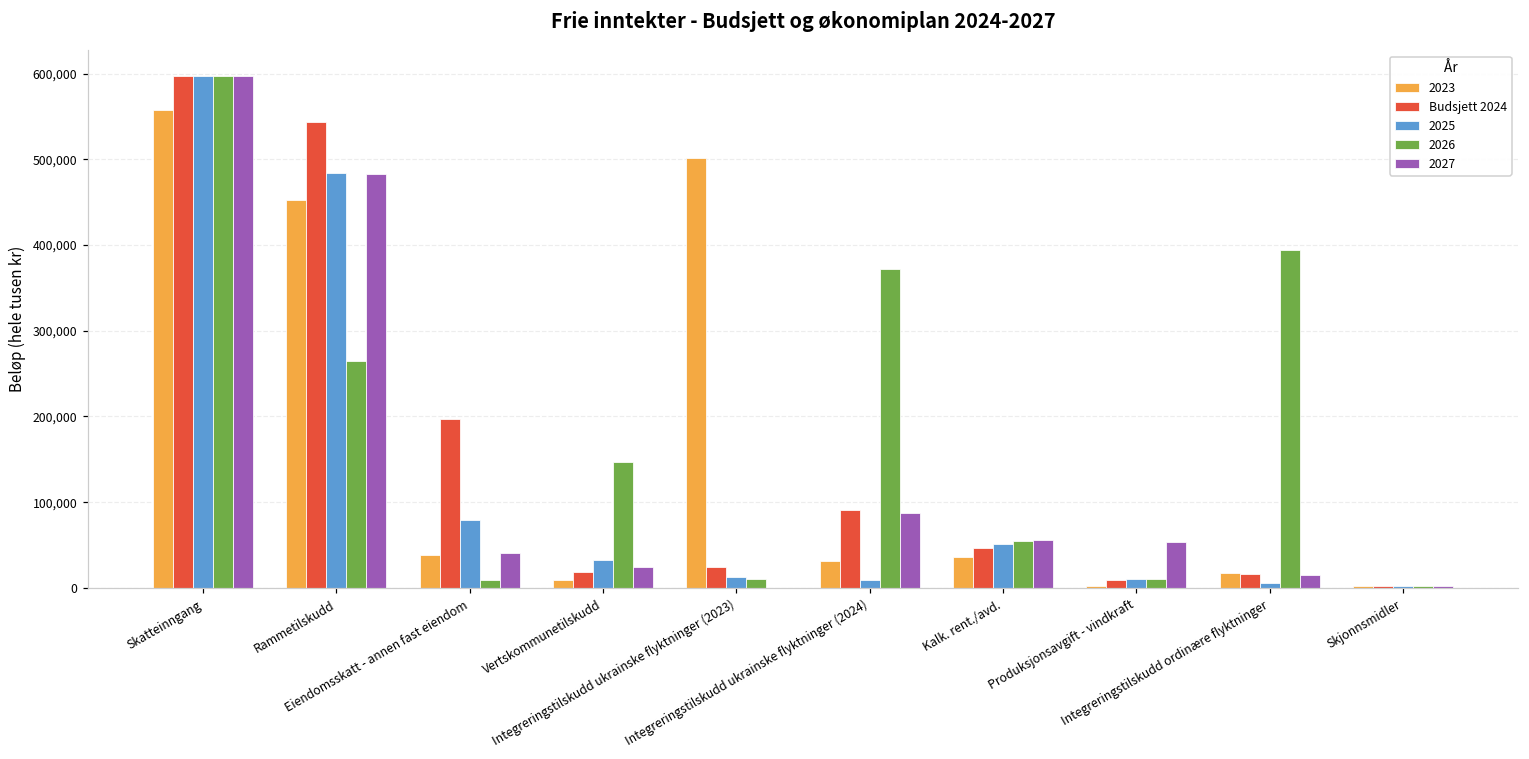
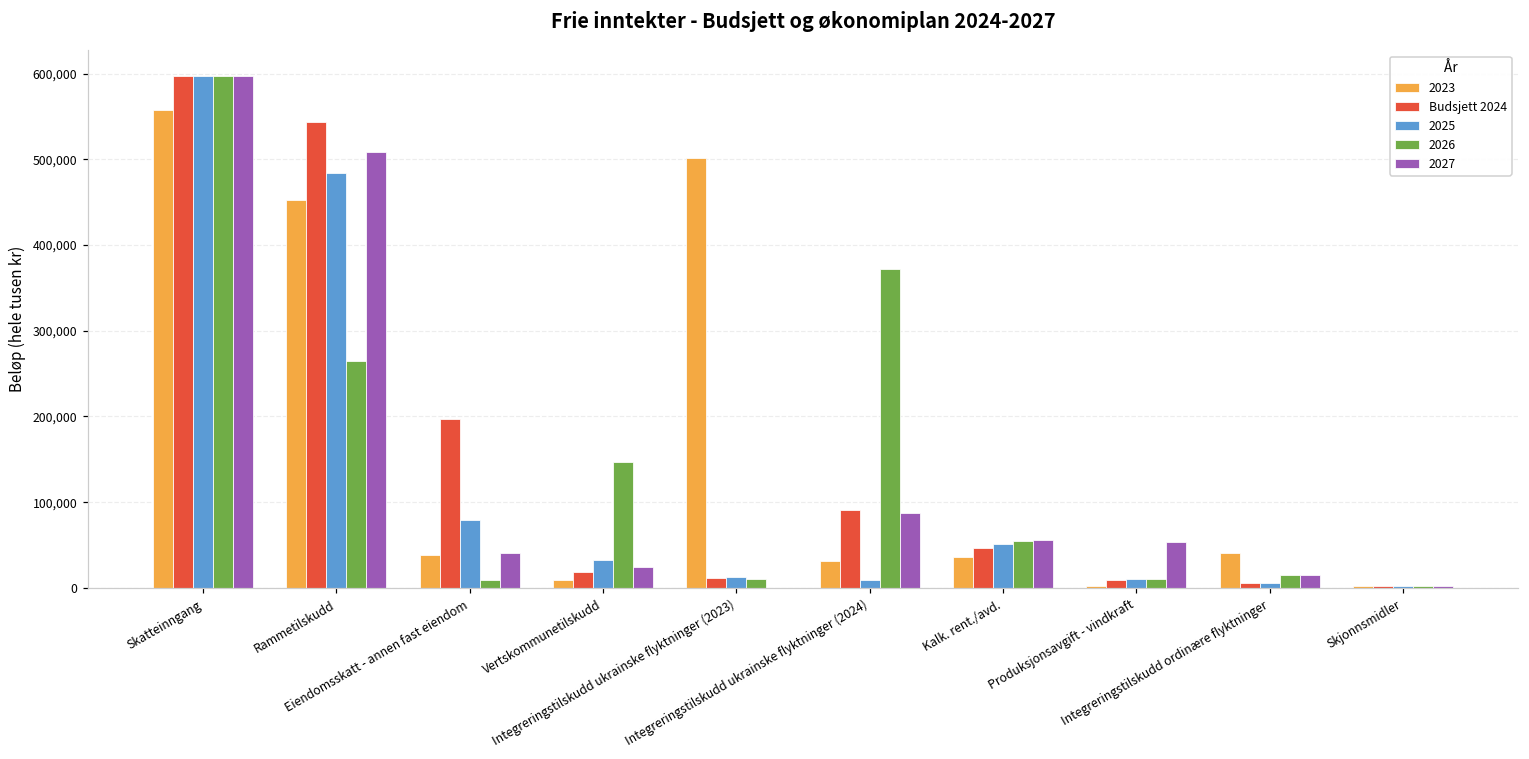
  {
    "2023": {
      "Skatteinngang": "560,000",
      "Rammetilskudd": "450,000",
      "Eiendomsskatt - annen fast eiendom": "40,000",
      "Vertskommunetilskudd": "10,000",
      "Integreringstilskudd ukrainske flyktninger (2023)": "500,000",
      "Integreringstilskudd ukrainske flyktninger (2024)": "30,000",
      "Kalk. rent./avd.": "40,000",
-     "Integreringstilskudd ordinære flyktninger": "20,000"
+     "Integreringstilskudd ordinære flyktninger": "40,000"
    },
    "Budsjett 2024": {
      "Skatteinngang": "600,000",
      "Rammetilskudd": "540,000",
      "Eiendomsskatt - annen fast eiendom": "200,000",
      "Vertskommunetilskudd": "20,000",
-     "Integreringstilskudd ukrainske flyktninger (2023)": "30,000",
+     "Integreringstilskudd ukrainske flyktninger (2023)": "10,000",
      "Integreringstilskudd ukrainske flyktninger (2024)": "90,000",
      "Kalk. rent./avd.": "50,000",
      "Produksjonsavgift - vindkraft": "10,000",
-     "Integreringstilskudd ordinære flyktninger": "20,000"
+     "Integreringstilskudd ordinære flyktninger": "10,000"
    },
    "2025": {
      "Skatteinngang": "600,000",
      "Rammetilskudd": "480,000",
      "Eiendomsskatt - annen fast eiendom": "80,000",
      "Vertskommunetilskudd": "30,000",
      "Integreringstilskudd ukrainske flyktninger (2023)": "10,000",
      "Integreringstilskudd ukrainske flyktninger (2024)": "10,000",
      "Kalk. rent./avd.": "50,000",
      "Produksjonsavgift - vindkraft": "10,000",
      "Integreringstilskudd ordinære flyktninger": "10,000"
    },
    "2026": {
      "Skatteinngang": "600,000",
      "Rammetilskudd": "260,000",
      "Eiendomsskatt - annen fast eiendom": "10,000",
      "Vertskommunetilskudd": "150,000",
      "Integreringstilskudd ukrainske flyktninger (2023)": "10,000",
      "Integreringstilskudd ukrainske flyktninger (2024)": "370,000",
      "Kalk. rent./avd.": "50,000",
      "Produksjonsavgift - vindkraft": "10,000",
-     "Integreringstilskudd ordinære flyktninger": "390,000"
+     "Integreringstilskudd ordinære flyktninger": "20,000"
    },
    "2027": {
      "Skatteinngang": "600,000",
-     "Rammetilskudd": "480,000",
+     "Rammetilskudd": "510,000",
      "Eiendomsskatt - annen fast eiendom": "40,000",
      "Vertskommunetilskudd": "30,000",
      "Integreringstilskudd ukrainske flyktninger (2023)": "0",
      "Integreringstilskudd ukrainske flyktninger (2024)": "90,000",
      "Kalk. rent./avd.": "60,000",
      "Produksjonsavgift - vindkraft": "50,000",
      "Integreringstilskudd ordinære flyktninger": "20,000"
    }
  }
